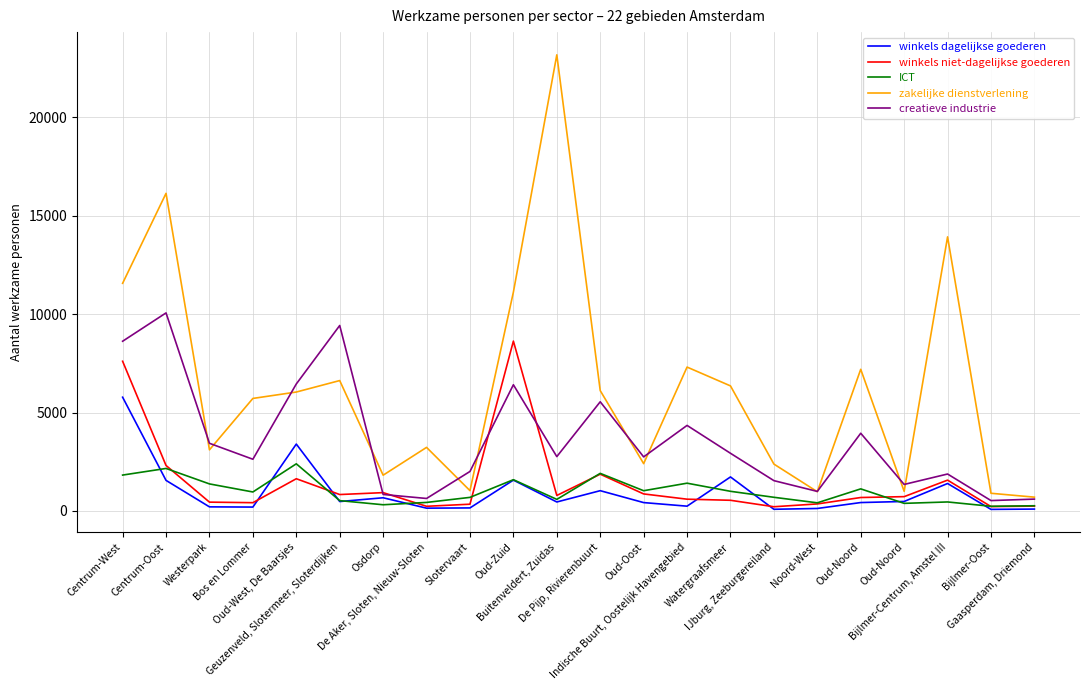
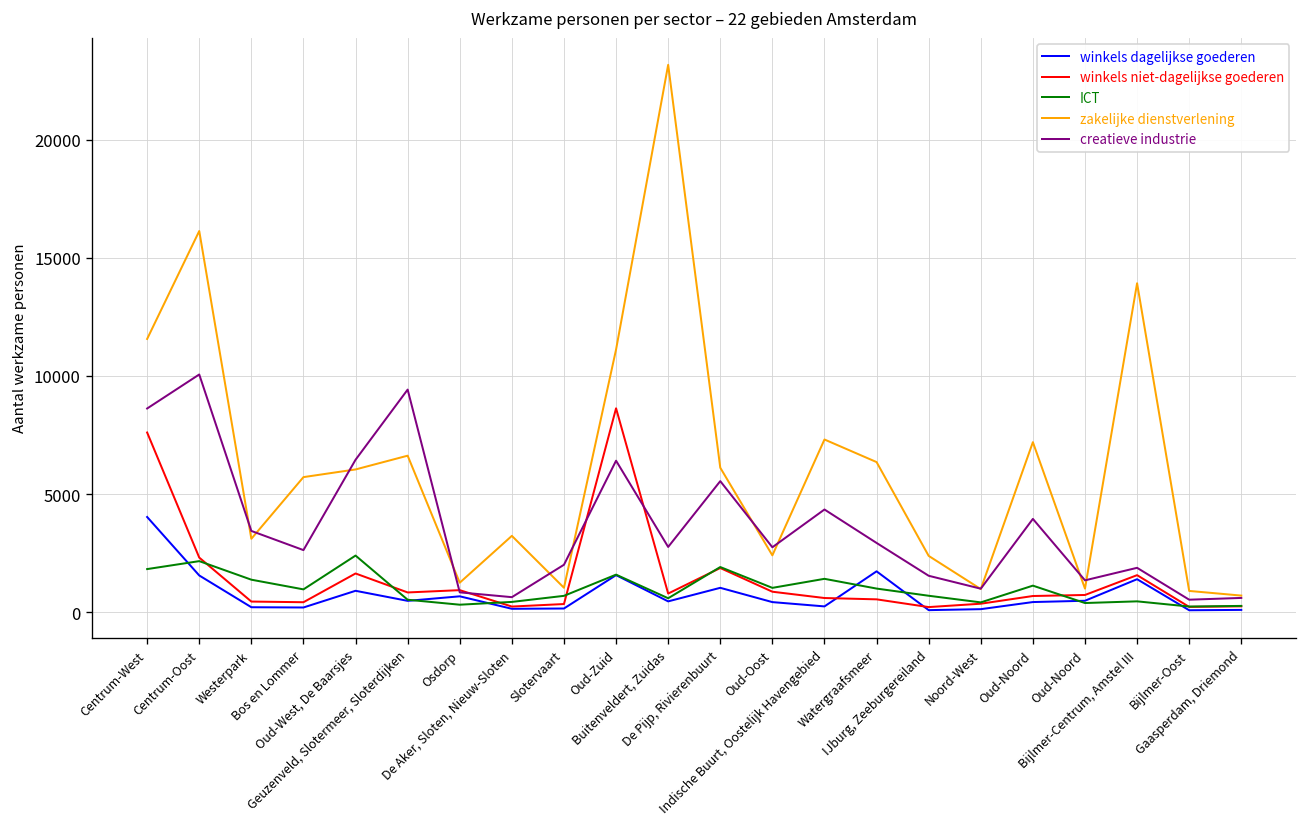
  {
    "winkels dagelijkse goederen": {
-     "Centrum-West": 5800,
+     "Centrum-West": 4000,
      "Centrum-Oost": 1600,
      "Westerpark": 200,
      "Bos en Lommer": 200,
-     "Oud-West, De Baarsjes": 3400,
+     "Oud-West, De Baarsjes": 900,
      "Osdorp": 700,
      "Slotervaart": 200,
      "Buitenveldert, Zuidas": 500,
      "De Pijp, Rivierenbuurt": 1000,
      "Oud-Oost": 400,
      "Indische Buurt, Oostelijk Havengebied": 200,
      "Watergraafsmeer": 1700,
      "IJburg, Zeeburgereiland": 100,
      "Noord-West": 100,
      "Bijlmer-Centrum, Amstel III": 1400,
      "Bijlmer-Oost": 100,
      "Gaasperdam, Driemond": 100
    },
    "winkels niet-dagelijkse goederen": {
      "Centrum-West": 7600,
      "Centrum-Oost": 2300,
      "Westerpark": 400,
      "Bos en Lommer": 400,
      "Oud-West, De Baarsjes": 1600,
      "Geuzenveld, Slotermeer, Sloterdijken": 800,
      "Slotervaart": 300,
      "Oud-Zuid": 8600,
      "Buitenveldert, Zuidas": 800,
      "Oud-Oost": 900,
      "Indische Buurt, Oostelijk Havengebied": 600,
      "Watergraafsmeer": 500,
      "IJburg, Zeeburgereiland": 200,
      "Bijlmer-Centrum, Amstel III": 1600
    },
    "ICT": {
      "Centrum-West": 1800,
      "Centrum-Oost": 2200,
      "Westerpark": 1400,
      "Bos en Lommer": 1000,
      "Oud-West, De Baarsjes": 2400,
      "Osdorp": 300,
      "De Aker, Sloten, Nieuw-Sloten": 400,
      "Slotervaart": 700,
      "Buitenveldert, Zuidas": 600,
      "Oud-Oost": 1000,
      "Indische Buurt, Oostelijk Havengebied": 1400,
      "Watergraafsmeer": 1000,
      "IJburg, Zeeburgereiland": 700,
      "Bijlmer-Centrum, Amstel III": 500
    },
    "zakelijke dienstverlening": {
      "Centrum-West": 11600,
      "Centrum-Oost": 16100,
      "Westerpark": 3100,
      "Bos en Lommer": 5700,
      "Oud-West, De Baarsjes": 6000,
      "Geuzenveld, Slotermeer, Sloterdijken": 6600,
-     "Osdorp": 1800,
+     "Osdorp": 1200,
      "De Aker, Sloten, Nieuw-Sloten": 3200,
      "Slotervaart": 1000,
      "Oud-Zuid": 11100,
      "Buitenveldert, Zuidas": 23200,
      "De Pijp, Rivierenbuurt": 6100,
      "Oud-Oost": 2400,
      "Indische Buurt, Oostelijk Havengebied": 7300,
      "Watergraafsmeer": 6400,
      "IJburg, Zeeburgereiland": 2400,
      "Bijlmer-Centrum, Amstel III": 13900,
      "Bijlmer-Oost": 900
    },
    "creatieve industrie": {
      "Centrum-West": 8600,
      "Centrum-Oost": 10100,
      "Westerpark": 3400,
      "Bos en Lommer": 2600,
      "Oud-West, De Baarsjes": 6500,
      "Geuzenveld, Slotermeer, Sloterdijken": 9400,
      "De Aker, Sloten, Nieuw-Sloten": 600,
      "Slotervaart": 2000,
      "Oud-Zuid": 6400,
      "Buitenveldert, Zuidas": 2800,
      "De Pijp, Rivierenbuurt": 5500,
      "Oud-Oost": 2700,
      "Indische Buurt, Oostelijk Havengebied": 4300,
      "Watergraafsmeer": 2900,
      "IJburg, Zeeburgereiland": 1500,
      "Bijlmer-Centrum, Amstel III": 1900,
      "Bijlmer-Oost": 500
    }
  }
